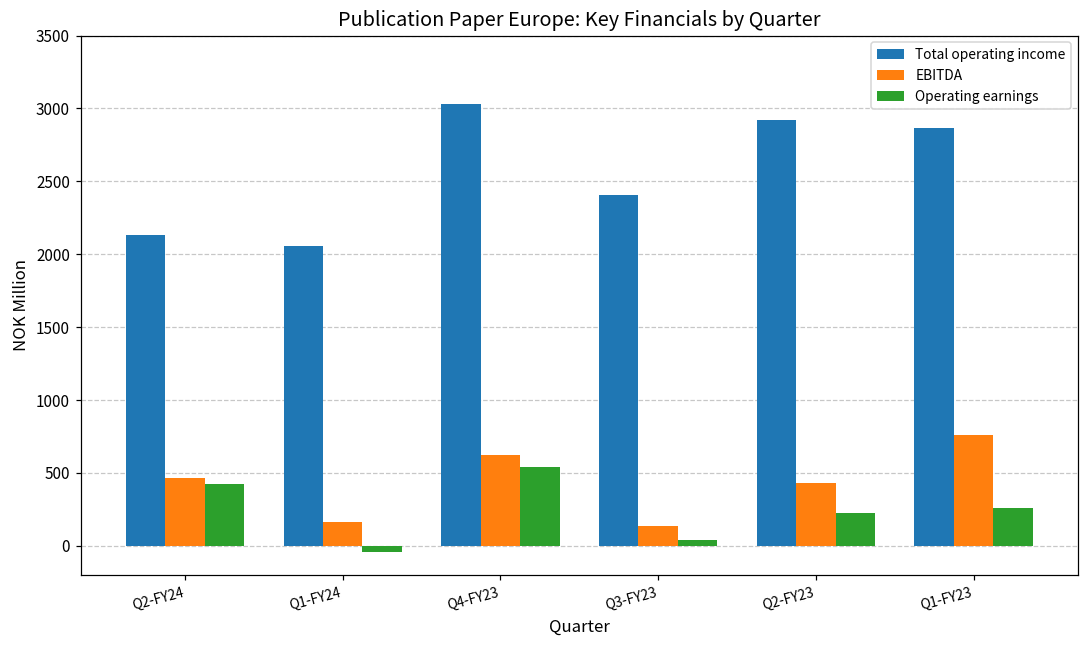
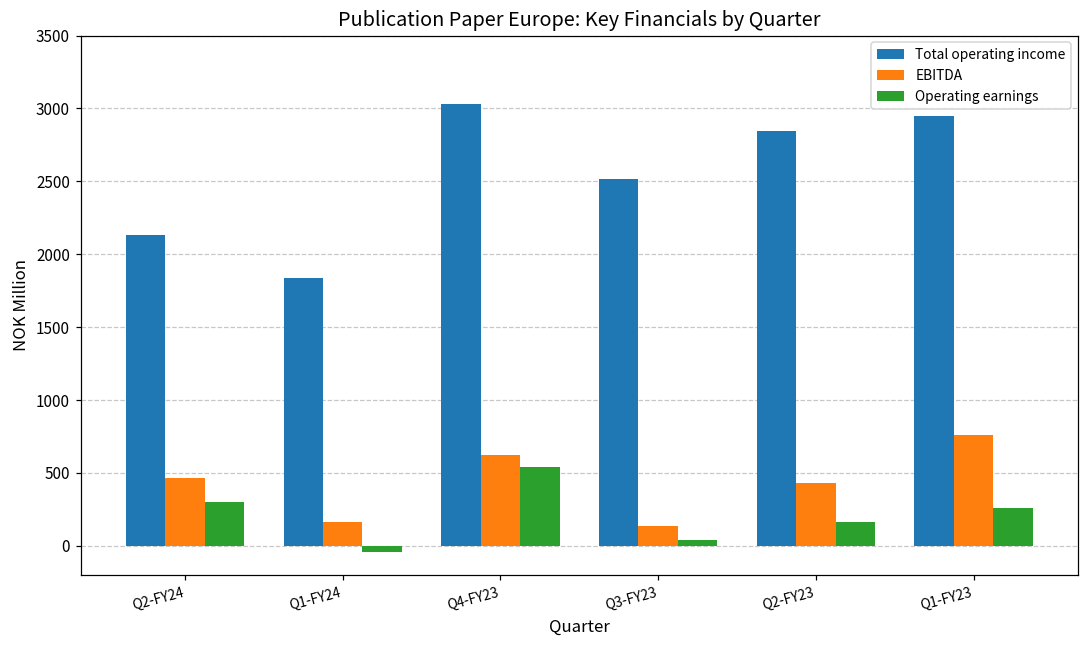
  {
    "Total operating income": {
      "Q2-FY24": 2130,
-     "Q1-FY24": 2060,
+     "Q1-FY24": 1840,
      "Q4-FY23": 3030,
-     "Q3-FY23": 2400,
-     "Q2-FY23": 2920,
-     "Q1-FY23": 2860
+     "Q3-FY23": 2520,
+     "Q2-FY23": 2840,
+     "Q1-FY23": 2950
    },
    "EBITDA": {
      "Q2-FY24": 460,
      "Q1-FY24": 170,
      "Q4-FY23": 620,
      "Q3-FY23": 140,
      "Q2-FY23": 430,
      "Q1-FY23": 760
    },
    "Operating earnings": {
-     "Q2-FY24": 420,
+     "Q2-FY24": 300,
      "Q1-FY24": -40,
      "Q4-FY23": 540,
      "Q3-FY23": 40,
-     "Q2-FY23": 230,
+     "Q2-FY23": 170,
      "Q1-FY23": 260
    }
  }
